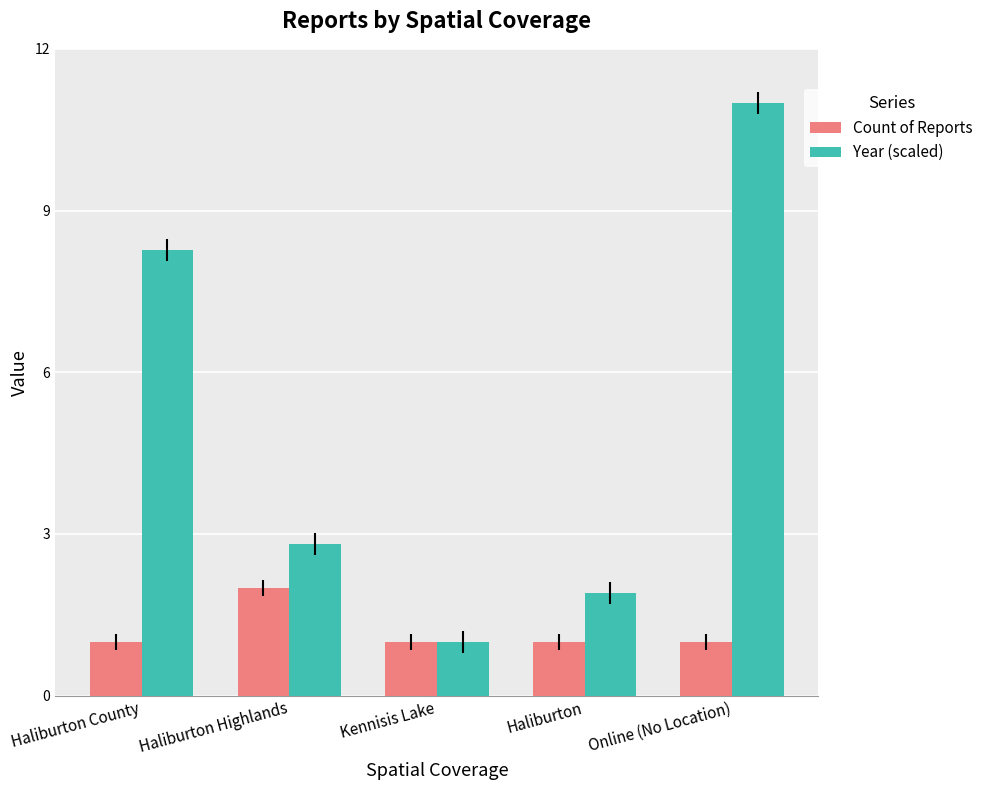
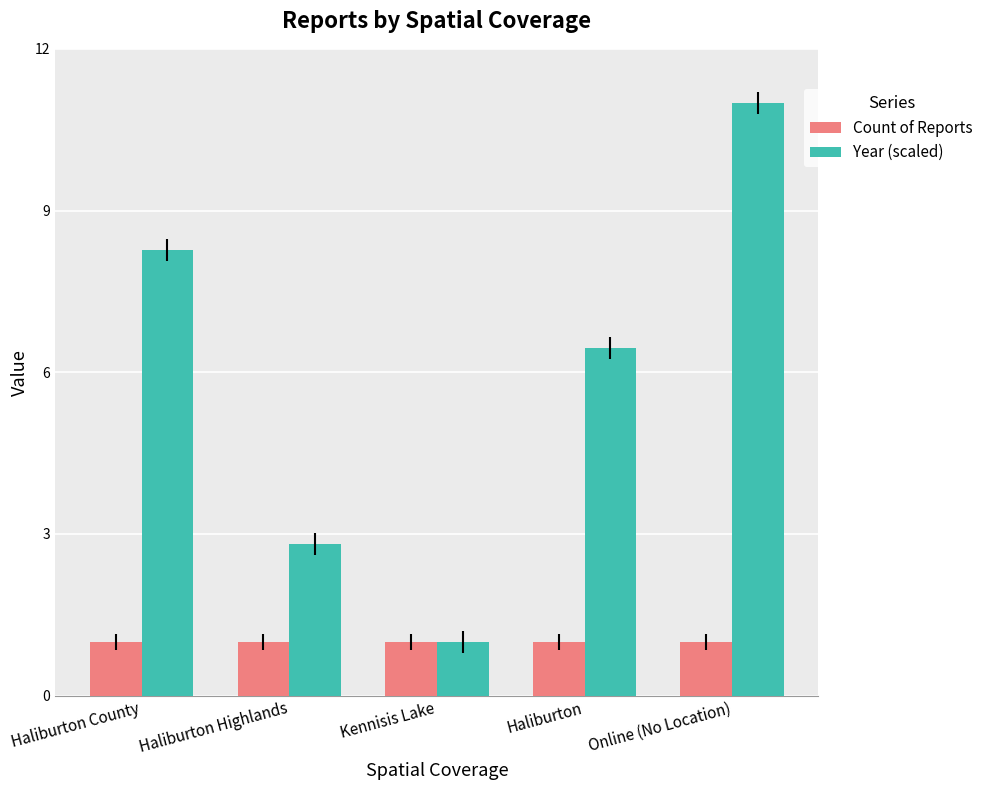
  {
    "Count of Reports": {
      "Haliburton County": 1,
-     "Haliburton Highlands": 2,
+     "Haliburton Highlands": 1,
      "Kennisis Lake": 1,
      "Haliburton": 1,
      "Online (No Location)": 1
    },
    "Year (scaled)": {
      "Haliburton County": 8.3,
      "Haliburton Highlands": 2.8,
      "Kennisis Lake": 1.0,
-     "Haliburton": 1.9,
+     "Haliburton": 6.5,
      "Online (No Location)": 11.0
    }
  }
